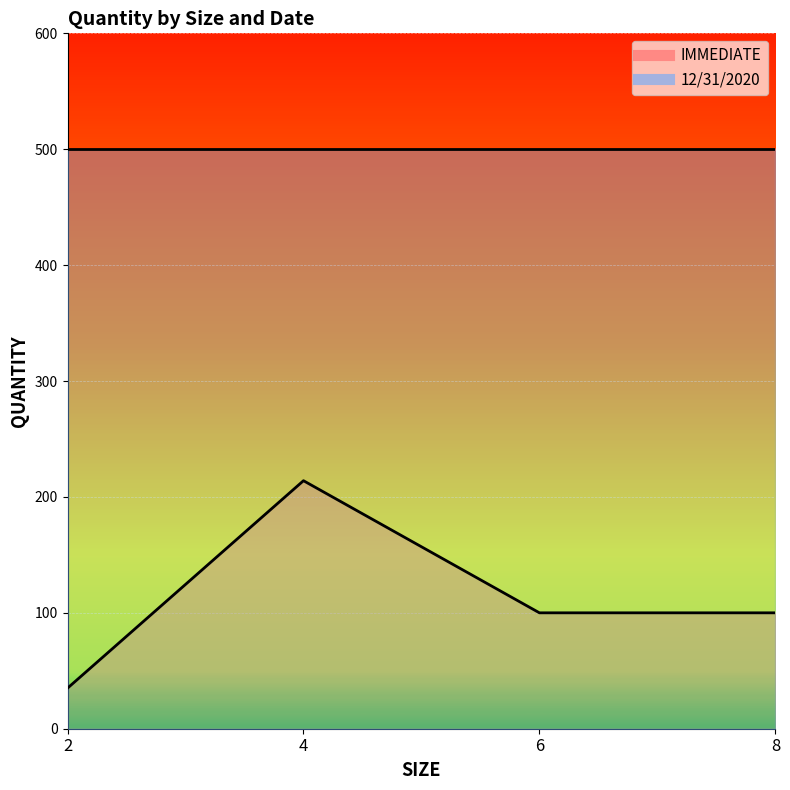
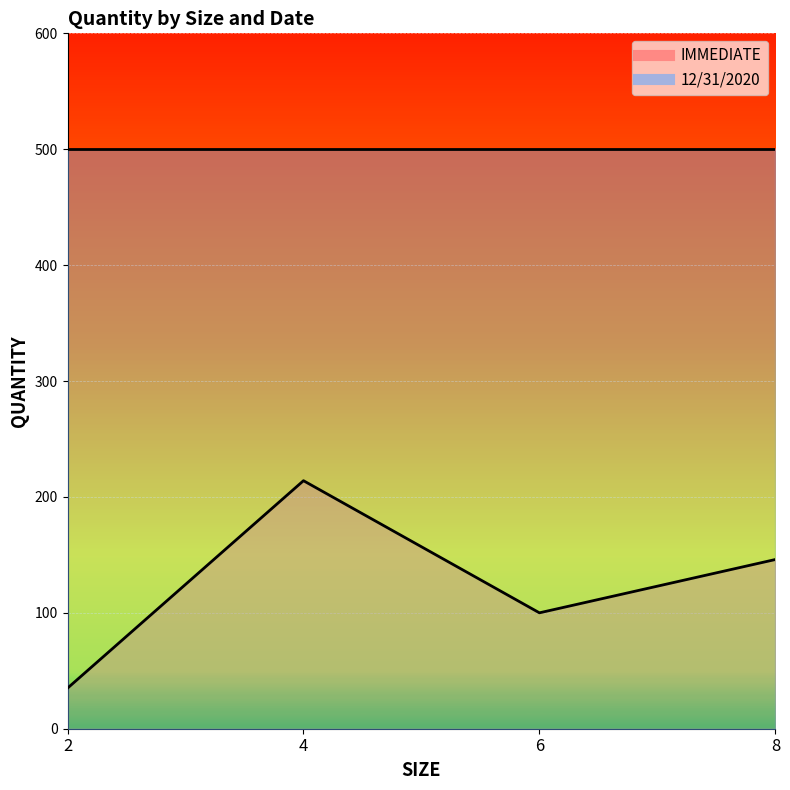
  {
    "IMMEDIATE": {
      "2": 35,
      "4": 214,
      "6": 100,
-     "8": 100
+     "8": 146
    },
    "12/31/2020": {
      "2": 500,
      "4": 500,
      "6": 500,
      "8": 500
    }
  }
